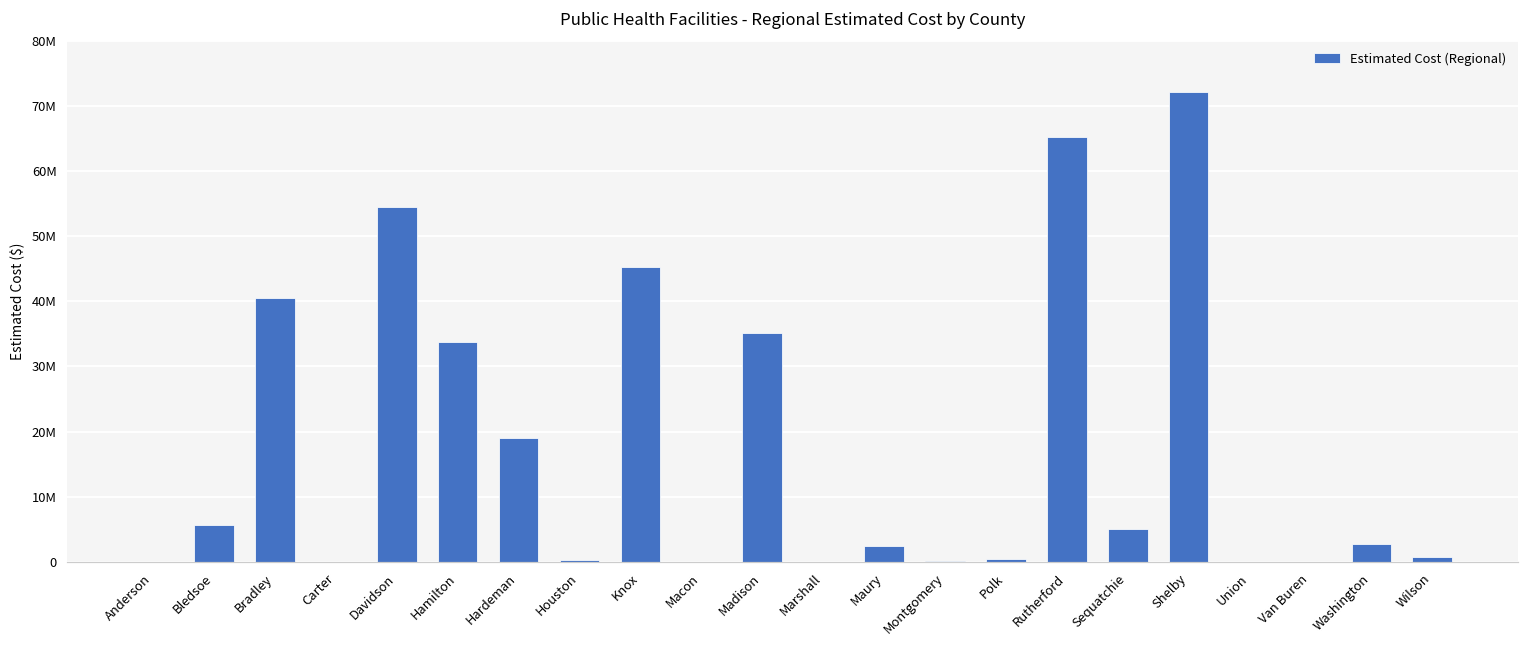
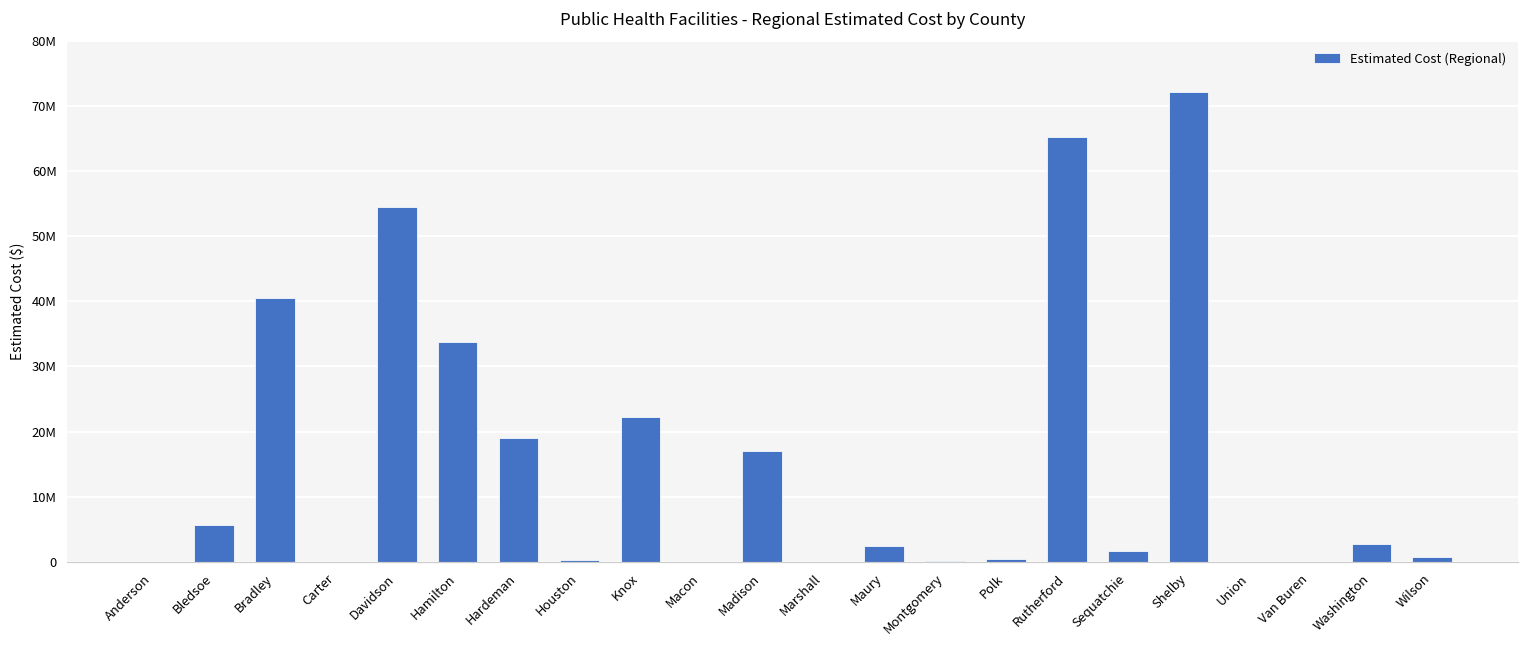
  {
    "Anderson": 0,
    "Bledsoe": 6000000,
    "Bradley": 41000000,
    "Carter": 0,
    "Davidson": 55000000,
    "Hamilton": 34000000,
    "Hardeman": 19000000,
-   "Knox": 45000000,
+   "Knox": 22000000,
    "Macon": 0,
-   "Madison": 35000000,
+   "Madison": 17000000,
    "Marshall": 0,
    "Maury": 2000000,
    "Rutherford": 65000000,
-   "Sequatchie": 5000000,
+   "Sequatchie": 2000000,
    "Shelby": 72000000,
    "Union": 0,
    "Van Buren": 0,
    "Washington": 3000000,
    "Wilson": 1000000
  }
